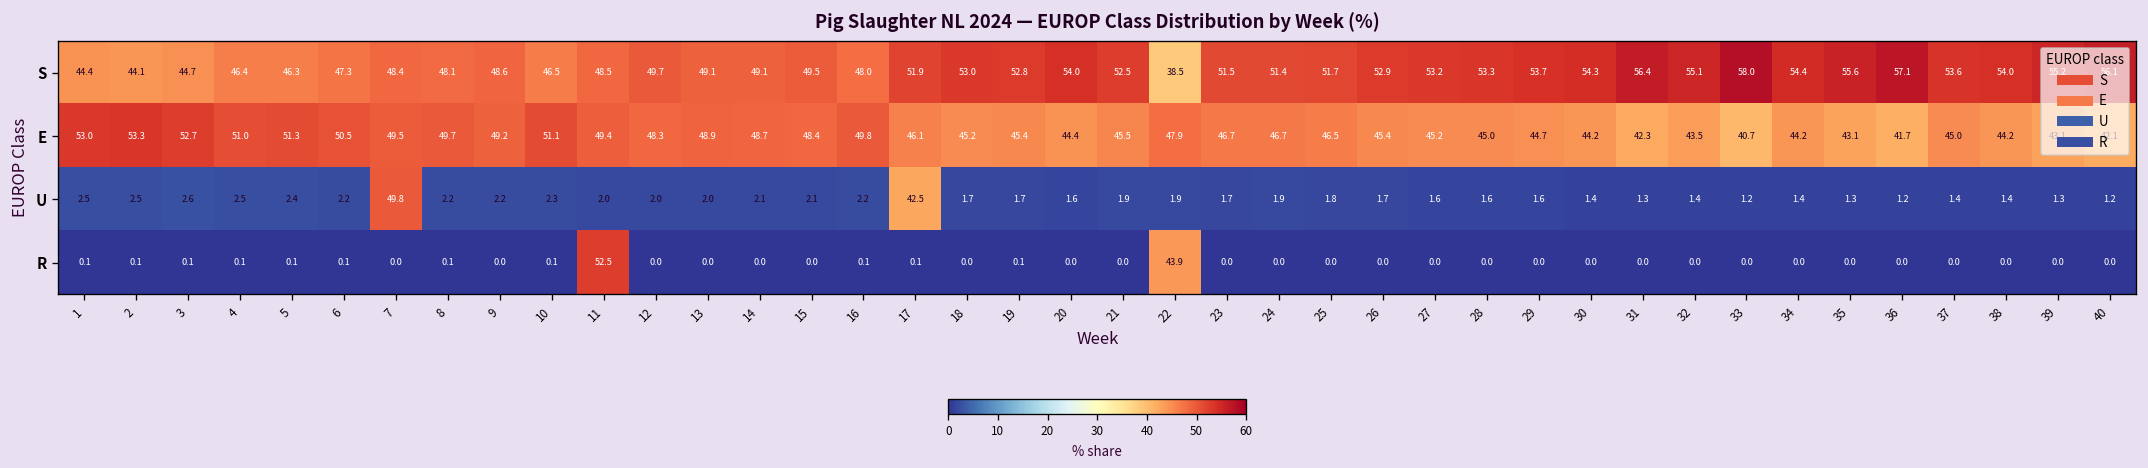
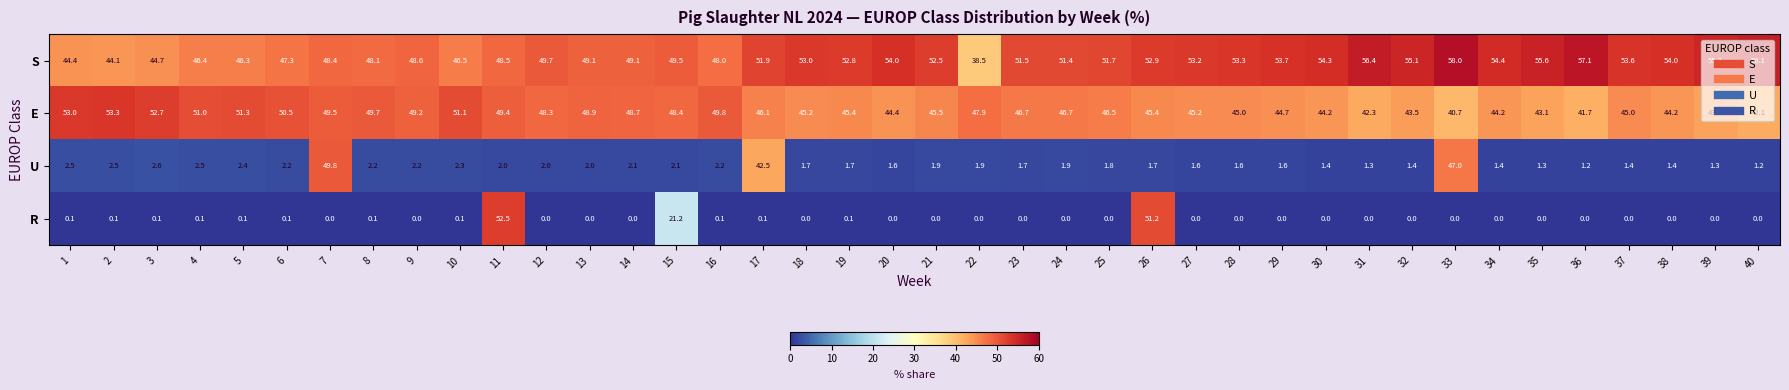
  {
    "S": {
      "1": 44.4,
      "2": 44.1,
      "3": 44.7,
      "4": 46.4,
      "5": 46.3,
      "6": 47.3,
      "7": 48.4,
      "8": 48.1,
      "9": 48.6,
      "10": 46.5,
      "11": 48.5,
      "12": 49.7,
      "13": 49.1,
      "14": 49.1,
      "15": 49.5,
      "16": 48.0,
      "17": 51.9,
      "18": 53.0,
      "19": 52.8,
      "20": 54.0,
      "21": 52.5,
      "22": 38.5,
      "23": 51.5,
      "24": 51.4,
      "25": 51.7,
      "26": 52.9,
      "27": 53.2,
      "28": 53.3,
      "29": 53.7,
      "30": 54.3,
      "31": 56.4,
      "32": 55.1,
      "33": 58.0,
      "34": 54.4,
      "35": 55.6,
      "36": 57.1,
      "37": 53.6,
      "38": 54.0
    },
    "E": {
      "1": 53.0,
      "2": 53.3,
      "3": 52.7,
      "4": 51.0,
      "5": 51.3,
      "6": 50.5,
      "7": 49.5,
      "8": 49.7,
      "9": 49.2,
      "10": 51.1,
      "11": 49.4,
      "12": 48.3,
      "13": 48.9,
      "14": 48.7,
      "15": 48.4,
      "16": 49.8,
      "17": 46.1,
      "18": 45.2,
      "19": 45.4,
      "20": 44.4,
      "21": 45.5,
      "22": 47.9,
      "23": 46.7,
      "24": 46.7,
      "25": 46.5,
      "26": 45.4,
      "27": 45.2,
      "28": 45.0,
      "29": 44.7,
      "30": 44.2,
      "31": 42.3,
      "32": 43.5,
      "33": 40.7,
      "34": 44.2,
      "35": 43.1,
      "36": 41.7,
      "37": 45.0,
      "38": 44.2
    },
    "U": {
      "1": 2.5,
      "2": 2.5,
      "3": 2.6,
      "4": 2.5,
      "5": 2.4,
      "6": 2.2,
      "7": 49.8,
      "8": 2.2,
      "9": 2.2,
      "10": 2.3,
      "11": 2.0,
      "12": 2.0,
      "13": 2.0,
      "14": 2.1,
      "15": 2.1,
      "16": 2.2,
      "17": 42.5,
      "18": 1.7,
      "19": 1.7,
      "20": 1.6,
      "21": 1.9,
      "22": 1.9,
      "23": 1.7,
      "24": 1.9,
      "25": 1.8,
      "26": 1.7,
      "27": 1.6,
      "28": 1.6,
      "29": 1.6,
      "30": 1.4,
      "31": 1.3,
      "32": 1.4,
-     "33": 1.2,
+     "33": 47.0,
      "34": 1.4,
      "35": 1.3,
      "36": 1.2,
      "37": 1.4,
      "38": 1.4,
      "39": 1.3,
      "40": 1.2
    },
    "R": {
      "1": 0.1,
      "2": 0.1,
      "3": 0.1,
      "4": 0.1,
      "5": 0.1,
      "6": 0.1,
      "7": 0.0,
      "8": 0.1,
      "9": 0.0,
      "10": 0.1,
      "11": 52.5,
      "12": 0.0,
      "13": 0.0,
      "14": 0.0,
-     "15": 0.0,
+     "15": 21.2,
      "16": 0.1,
      "17": 0.1,
      "18": 0.0,
      "19": 0.1,
      "20": 0.0,
      "21": 0.0,
-     "22": 43.9,
+     "22": 0.0,
      "23": 0.0,
      "24": 0.0,
      "25": 0.0,
-     "26": 0.0,
+     "26": 51.2,
      "27": 0.0,
      "28": 0.0,
      "29": 0.0,
      "30": 0.0,
      "31": 0.0,
      "32": 0.0,
      "33": 0.0,
      "34": 0.0,
      "35": 0.0,
      "36": 0.0,
      "37": 0.0,
      "38": 0.0,
      "39": 0.0,
      "40": 0.0
    }
  }
